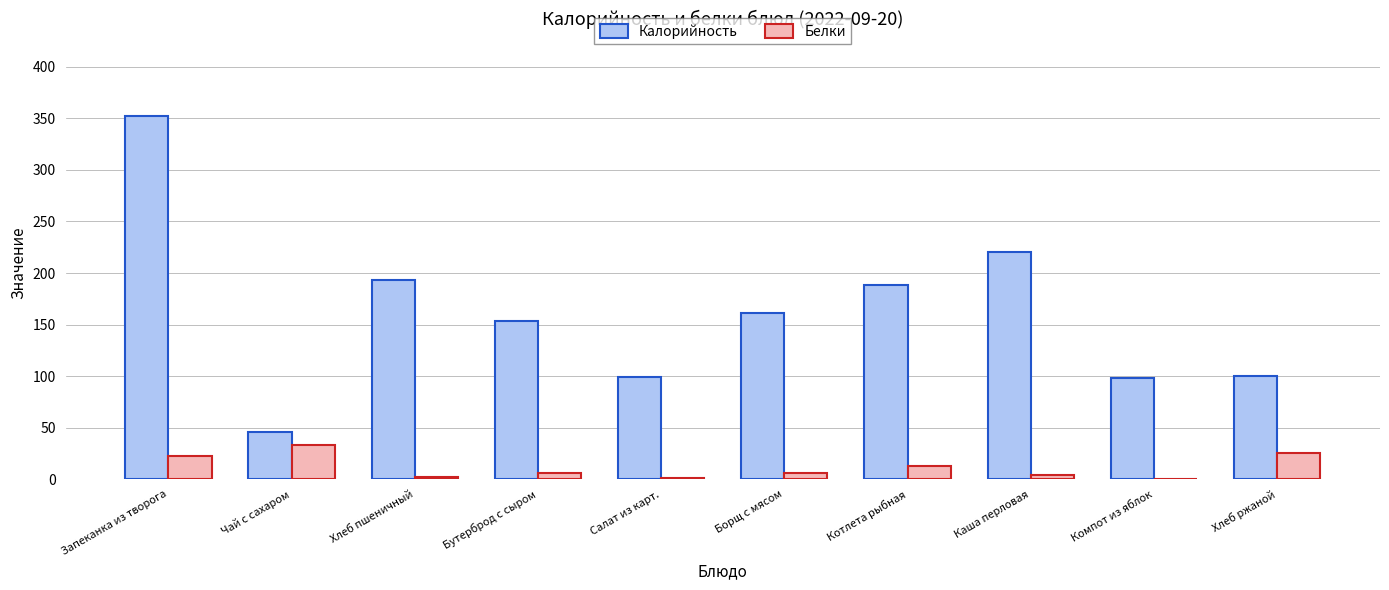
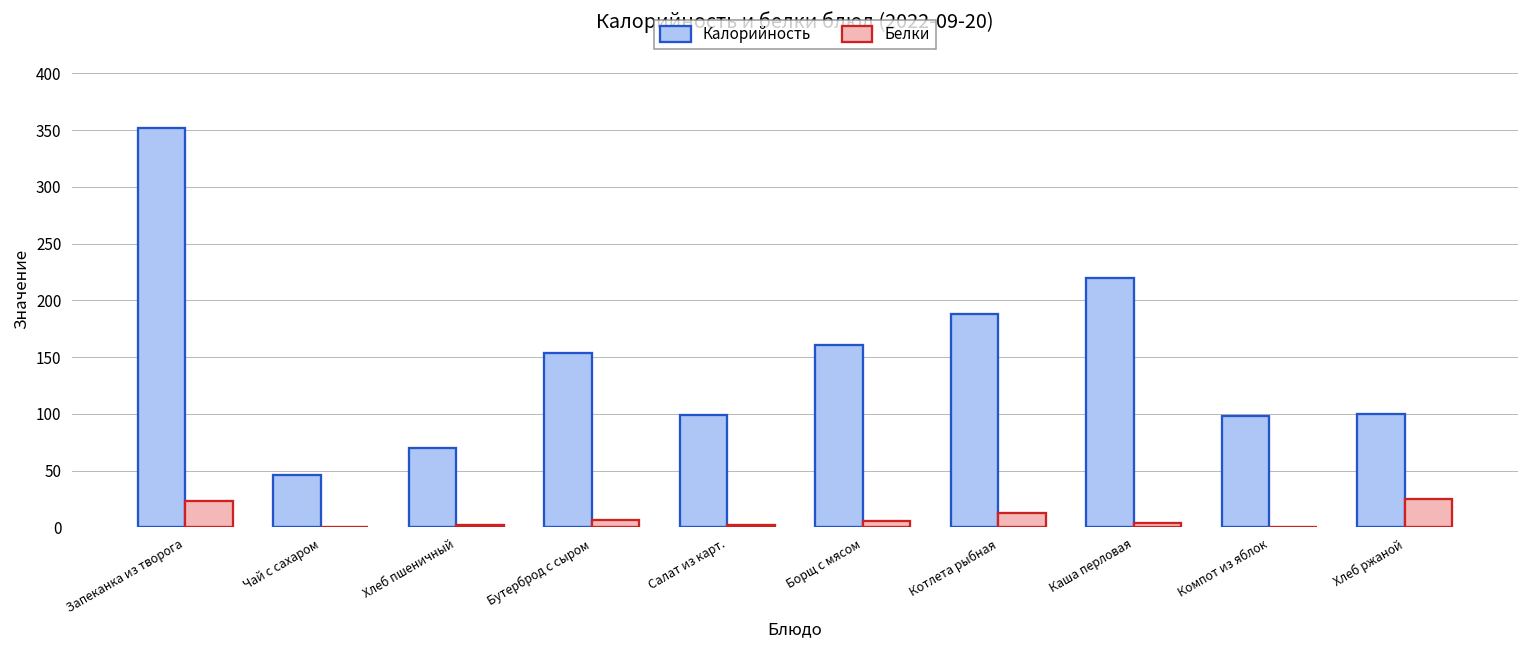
  {
    "Калорийность": {
      "Запеканка из творога": 352,
      "Чай с сахаром": 46,
-     "Хлеб пшеничный": 193,
+     "Хлеб пшеничный": 70,
      "Бутерброд с сыром": 154,
      "Салат из карт.": 99,
      "Борщ с мясом": 161,
      "Котлета рыбная": 188,
      "Каша перловая": 220,
      "Компот из яблок": 98,
      "Хлеб ржаной": 100
    },
    "Белки": {
      "Запеканка из творога": 23,
-     "Чай с сахаром": 33,
+     "Чай с сахаром": 0,
      "Бутерброд с сыром": 6,
      "Борщ с мясом": 6,
      "Котлета рыбная": 13,
      "Каша перловая": 4,
      "Хлеб ржаной": 25
    }
  }
